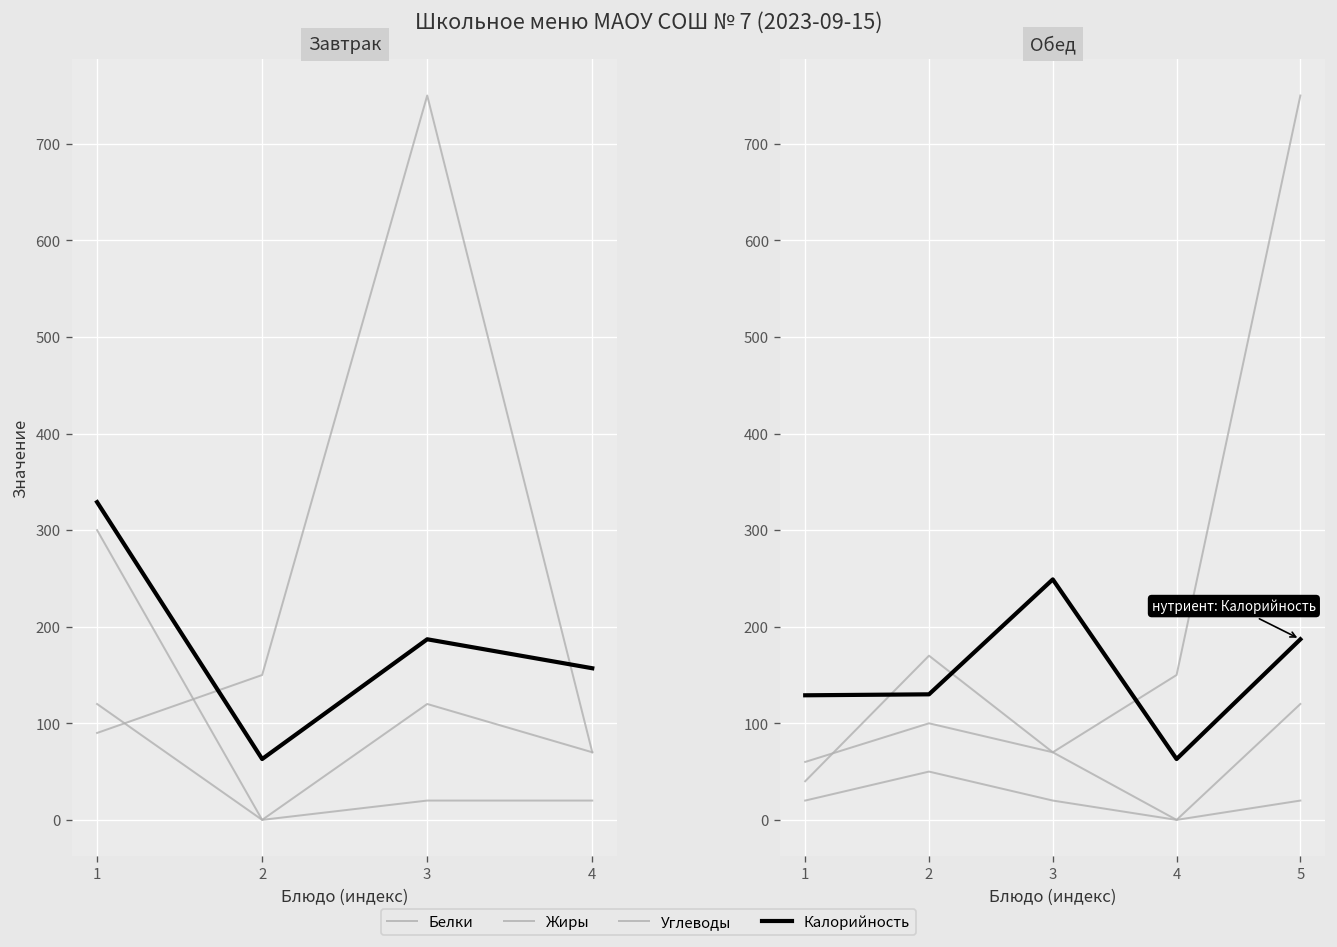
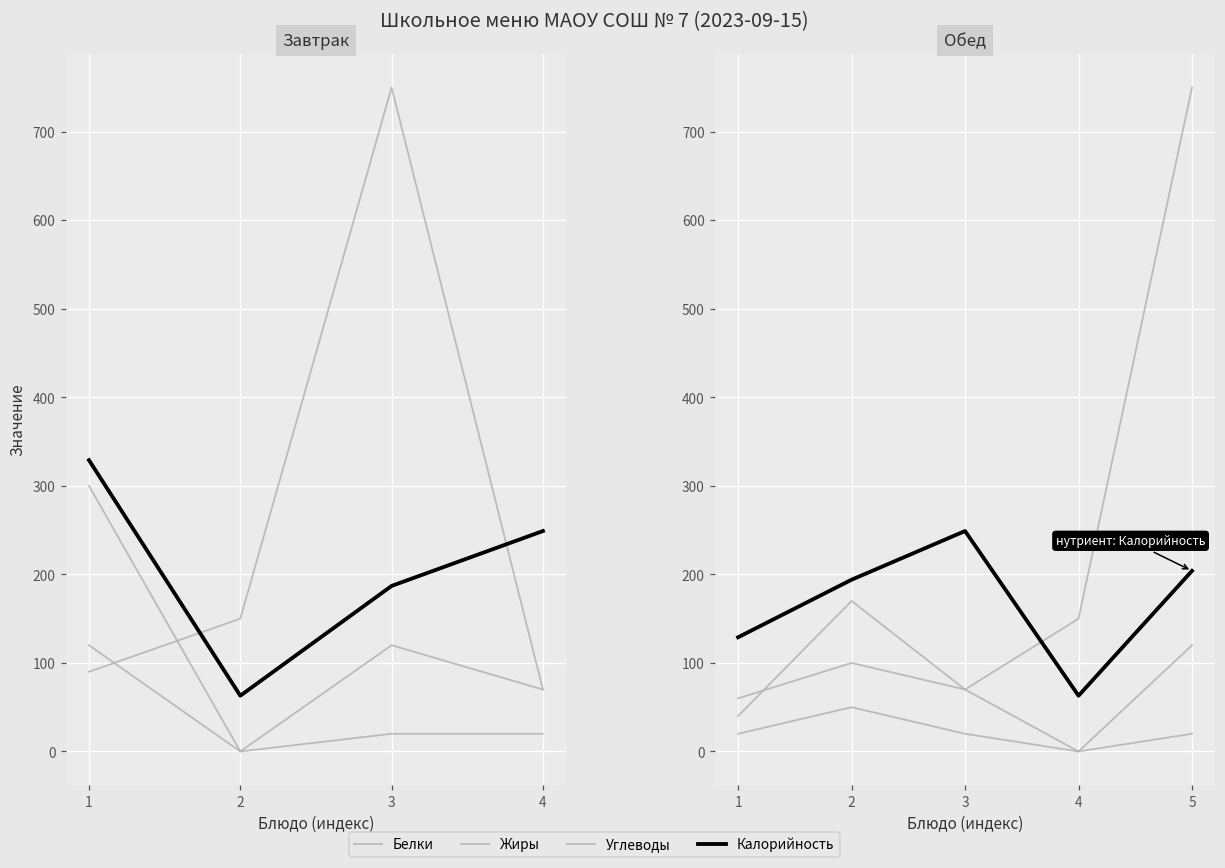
  {
    "Завтрак": {
      "Калорийность": {
        "1": 330,
        "2": 60,
        "3": 190,
-       "4": 160
+       "4": 250
      }
    },
    "Обед": {
      "Калорийность": {
        "1": 130,
-       "2": 130,
+       "2": 190,
        "3": 250,
        "4": 60,
-       "5": 190
+       "5": 200
      }
    }
  }
